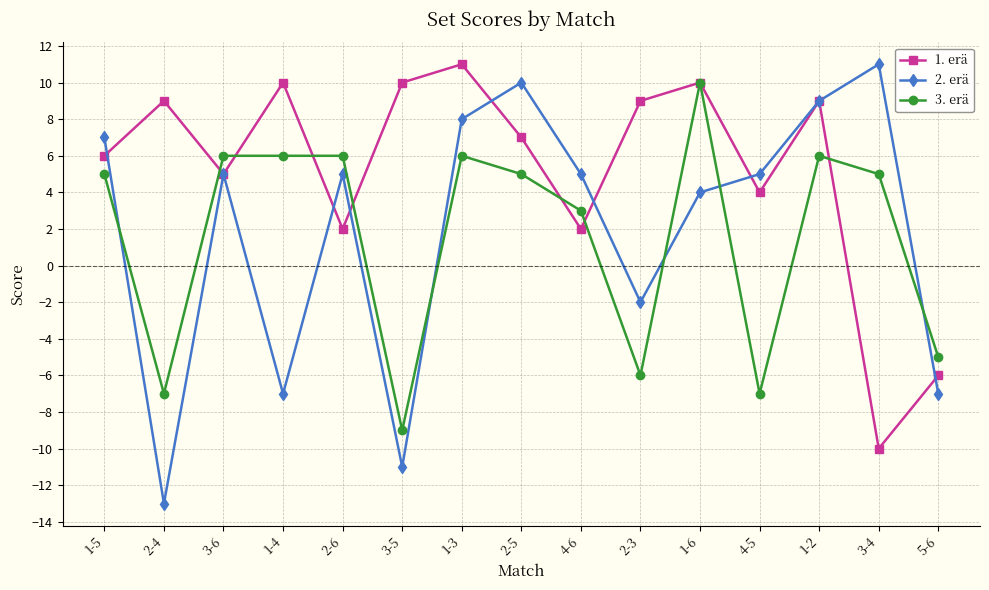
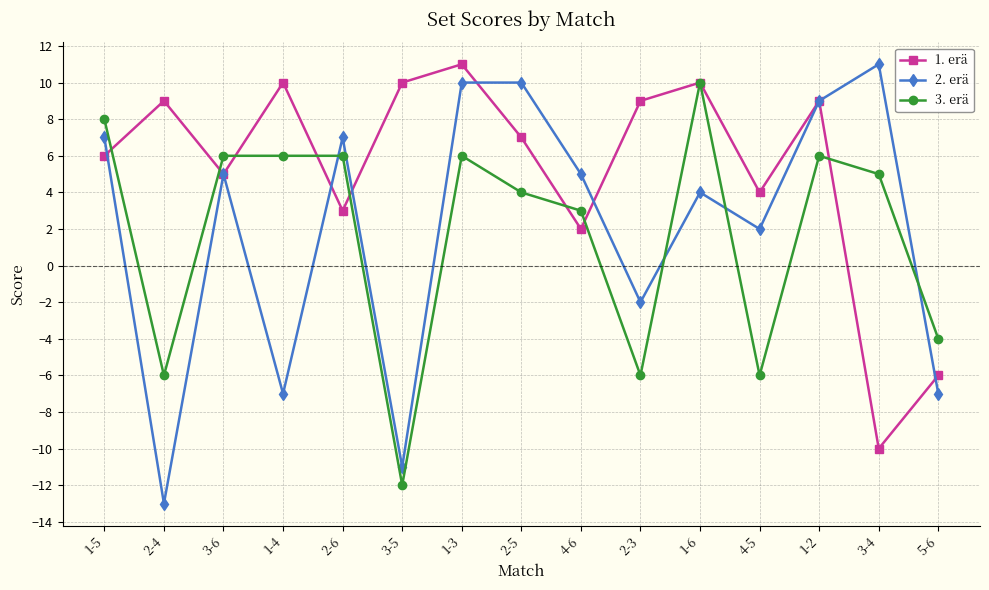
  {
    "1. erä": {
      "1-5": 6,
      "2-4": 9,
      "1-4": 10,
-     "2-6": 2,
+     "2-6": 3,
      "3-5": 10,
      "1-3": 11,
      "2-5": 7,
      "4-6": 2,
      "2-3": 9,
      "4-5": 4,
      "3-4": -10,
      "5-6": -6
    },
    "2. erä": {
      "1-5": 7,
      "2-4": -13,
      "1-4": -7,
-     "2-6": 5,
+     "2-6": 7,
      "3-5": -11,
-     "1-3": 8,
+     "1-3": 10,
      "2-5": 10,
      "4-6": 5,
      "2-3": -2,
      "1-6": 4,
-     "4-5": 5,
+     "4-5": 2,
      "3-4": 11,
      "5-6": -7
    },
    "3. erä": {
-     "1-5": 5,
-     "2-4": -7,
+     "1-5": 8,
+     "2-4": -6,
      "3-6": 6,
      "1-4": 6,
      "2-6": 6,
-     "3-5": -9,
+     "3-5": -12,
      "1-3": 6,
-     "2-5": 5,
+     "2-5": 4,
      "4-6": 3,
      "2-3": -6,
-     "4-5": -7,
+     "4-5": -6,
      "1-2": 6,
      "3-4": 5,
-     "5-6": -5
+     "5-6": -4
    }
  }
